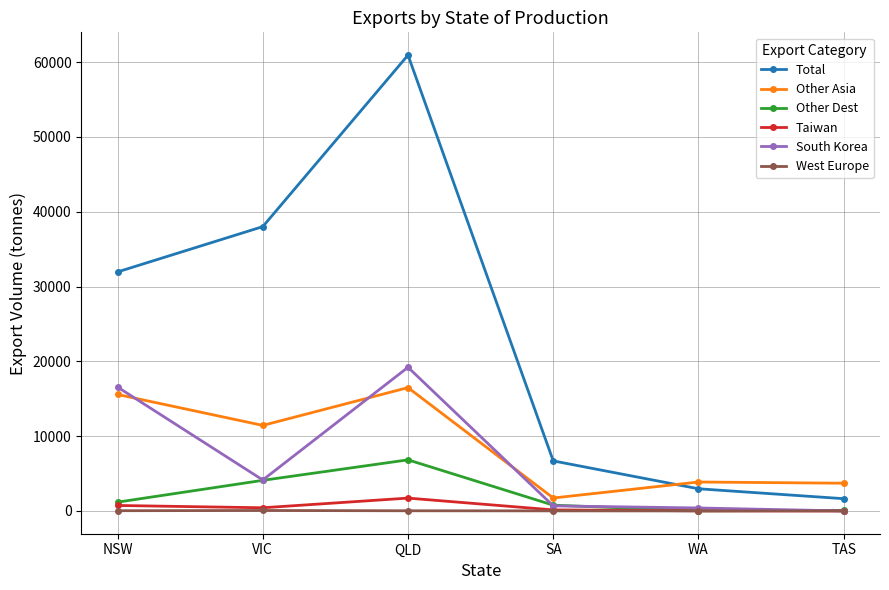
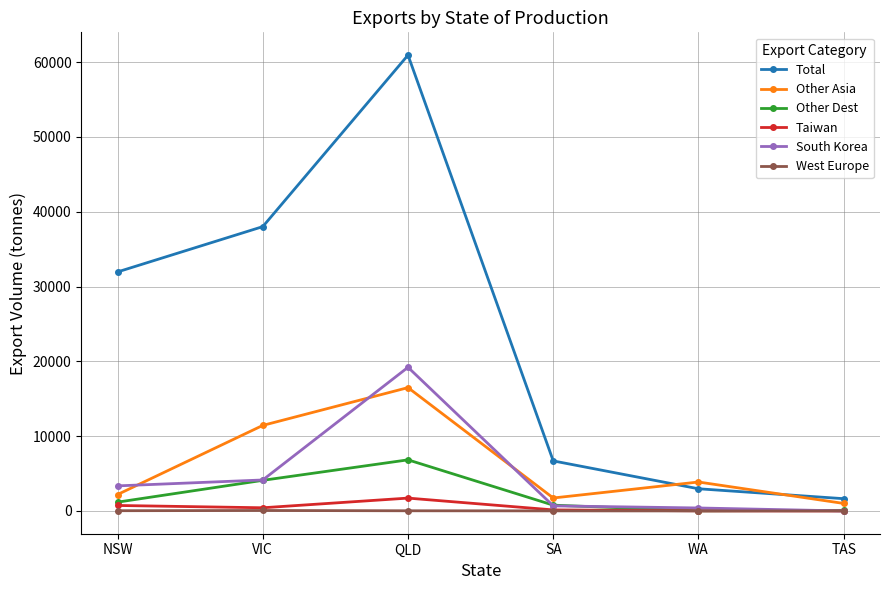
  {
    "Total": {
      "NSW": 32000,
      "VIC": 38000,
      "QLD": 61000,
      "SA": 7000,
      "WA": 3000,
      "TAS": 2000
    },
    "Other Asia": {
-     "NSW": 16000,
+     "NSW": 2000,
      "VIC": 11000,
      "QLD": 16000,
      "SA": 2000,
      "WA": 4000,
-     "TAS": 4000
+     "TAS": 1000
    },
    "Other Dest": {
      "NSW": 1000,
      "QLD": 7000
    },
    "Taiwan": {
      "NSW": 1000,
      "VIC": 0,
      "QLD": 2000
    },
    "South Korea": {
-     "NSW": 17000,
+     "NSW": 3000,
      "QLD": 19000,
      "WA": 0
    },
    "West Europe": {
      "NSW": 0,
      "VIC": 0,
      "QLD": 0
    }
  }
